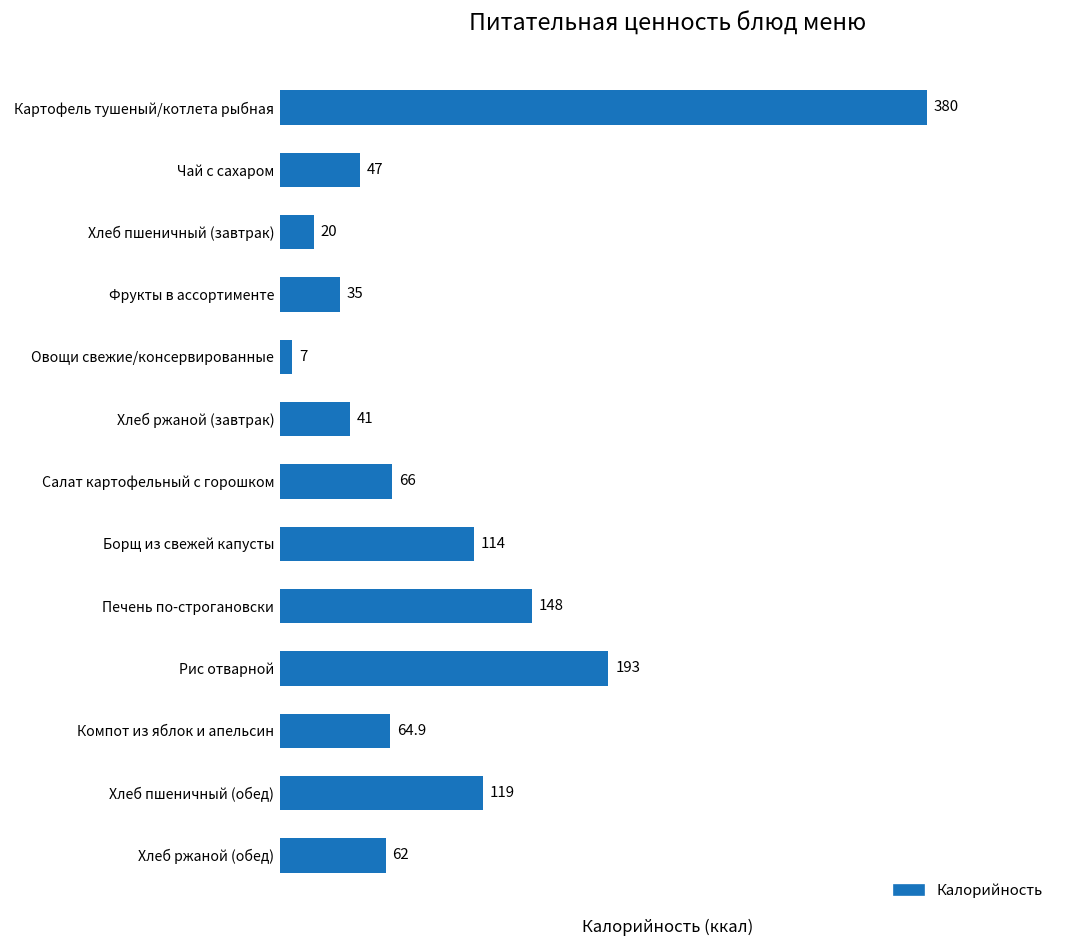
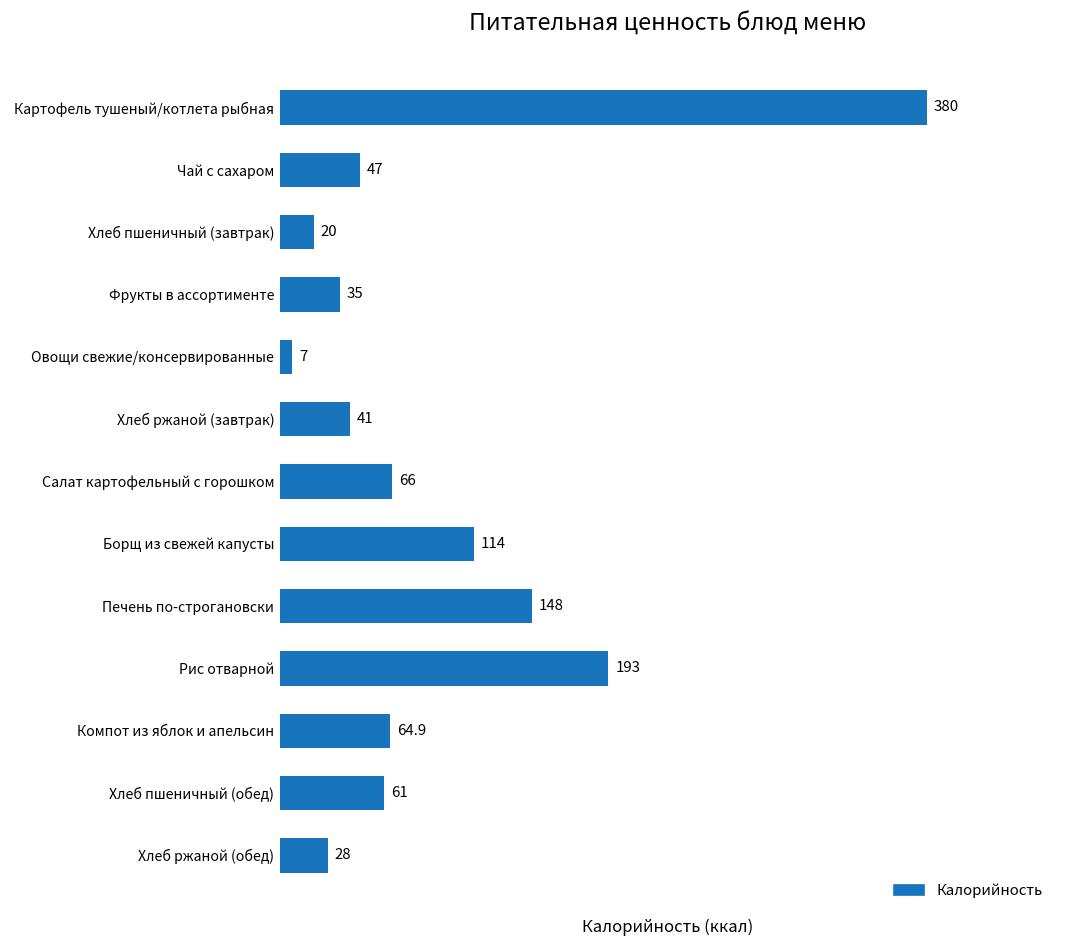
  {
    "Картофель тушеный/котлета рыбная": 380,
    "Чай с сахаром": 47,
    "Хлеб пшеничный (завтрак)": 20,
    "Фрукты в ассортименте": 35,
    "Овощи свежие/консервированные": 7,
    "Хлеб ржаной (завтрак)": 41,
    "Салат картофельный с горошком": 66,
    "Борщ из свежей капусты": 114,
    "Печень по-строгановски": 148,
    "Рис отварной": 193,
    "Компот из яблок и апельсин": 64.9,
-   "Хлеб пшеничный (обед)": 119,
-   "Хлеб ржаной (обед)": 62
+   "Хлеб пшеничный (обед)": 61,
+   "Хлеб ржаной (обед)": 28
  }
